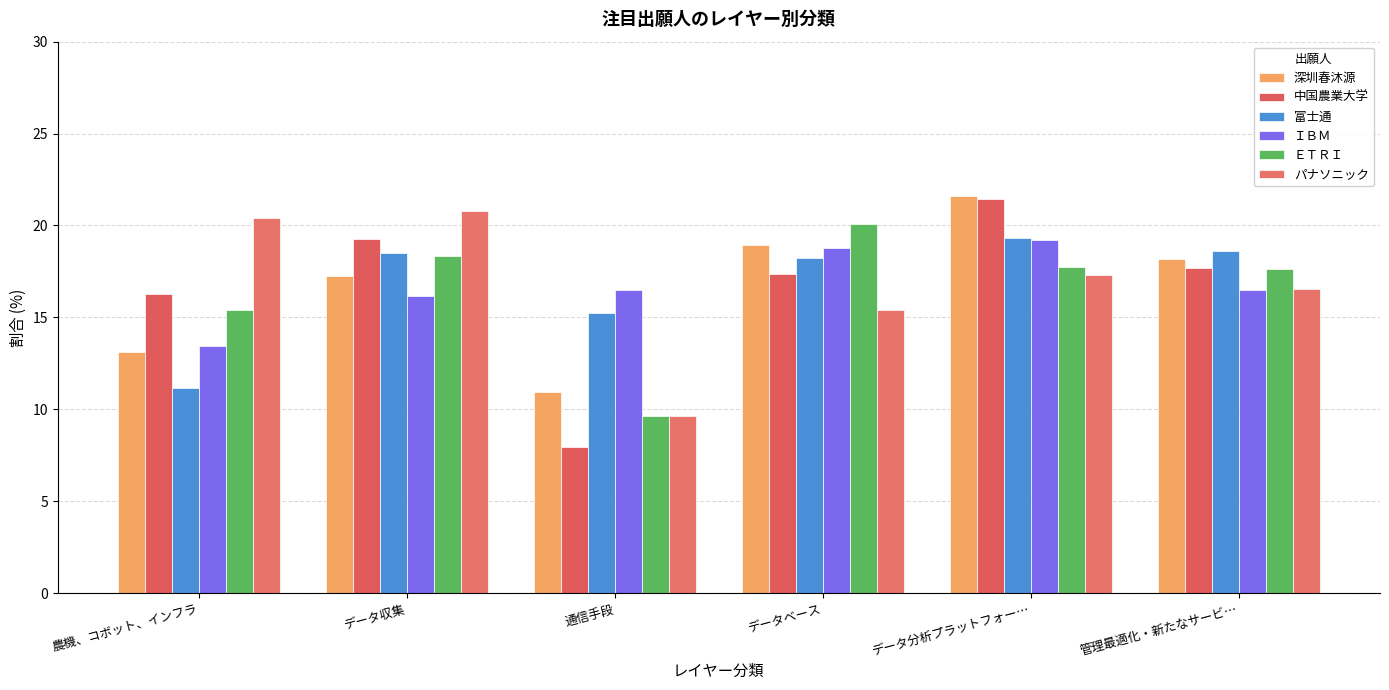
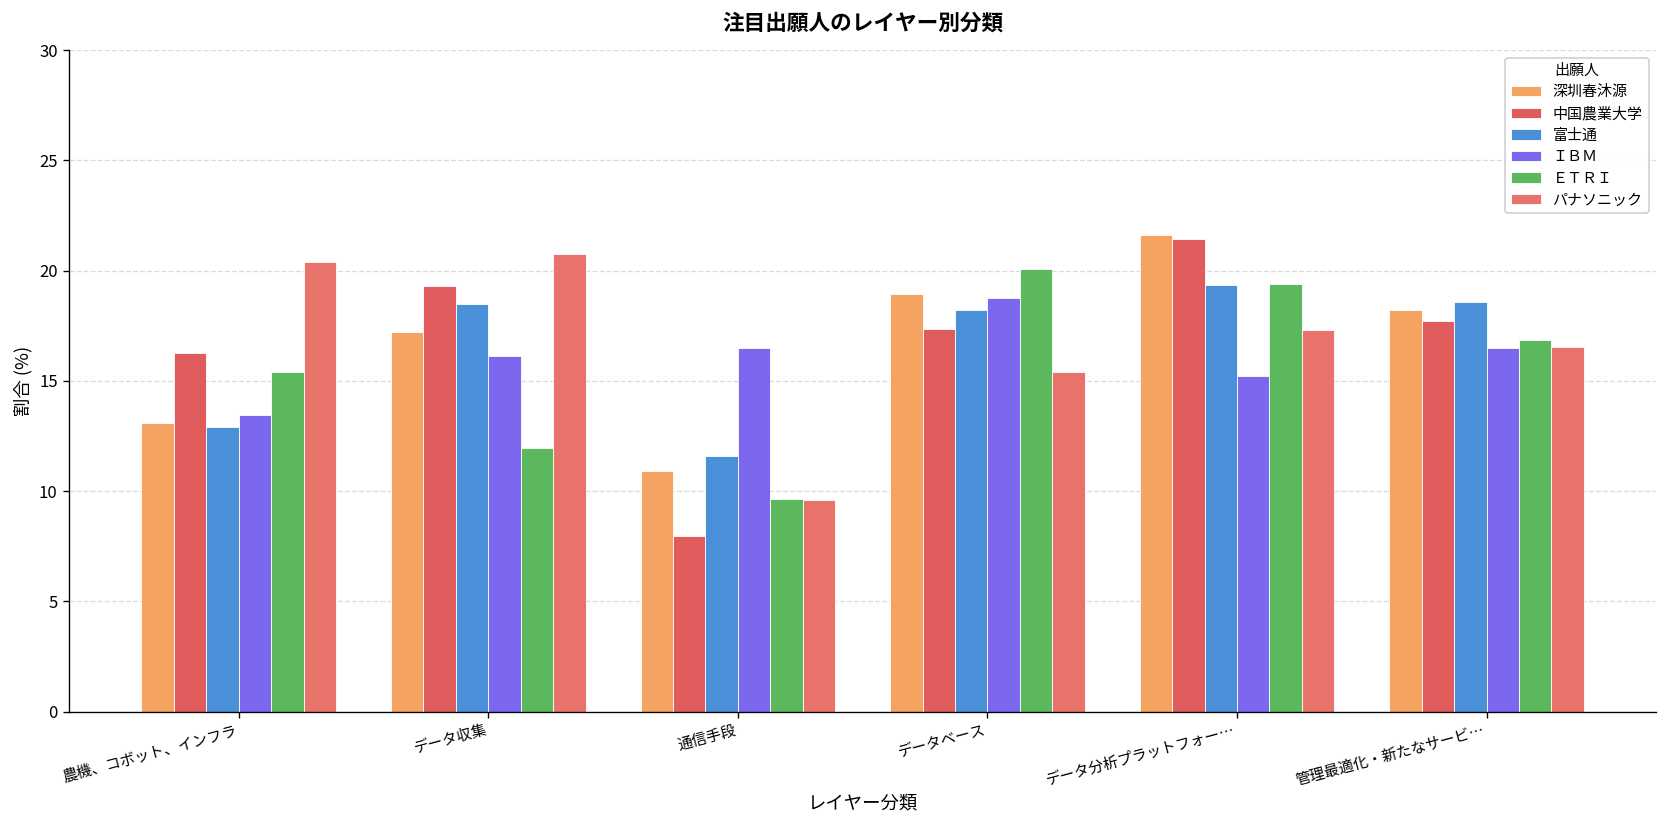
  {
    "富士通": {
-     "農機、コボット、インフラ": 11.2,
+     "農機、コボット、インフラ": 12.9,
      "データ収集": 18.5,
-     "通信手段": 15.2,
+     "通信手段": 11.6,
      "データベース": 18.2,
      "データ分析プラットフォー…": 19.3,
      "管理最適化・新たなサービ…": 18.6
    },
    "ＩＢＭ": {
      "農機、コボット、インフラ": 13.5,
      "データ収集": 16.1,
      "通信手段": 16.5,
      "データベース": 18.8,
-     "データ分析プラットフォー…": 19.2,
+     "データ分析プラットフォー…": 15.2,
      "管理最適化・新たなサービ…": 16.5
    },
    "ＥＴＲＩ": {
      "農機、コボット、インフラ": 15.4,
-     "データ収集": 18.3,
+     "データ収集": 12.0,
      "通信手段": 9.6,
      "データベース": 20.1,
-     "データ分析プラットフォー…": 17.7,
-     "管理最適化・新たなサービ…": 17.6
+     "データ分析プラットフォー…": 19.4,
+     "管理最適化・新たなサービ…": 16.8
    }
  }
